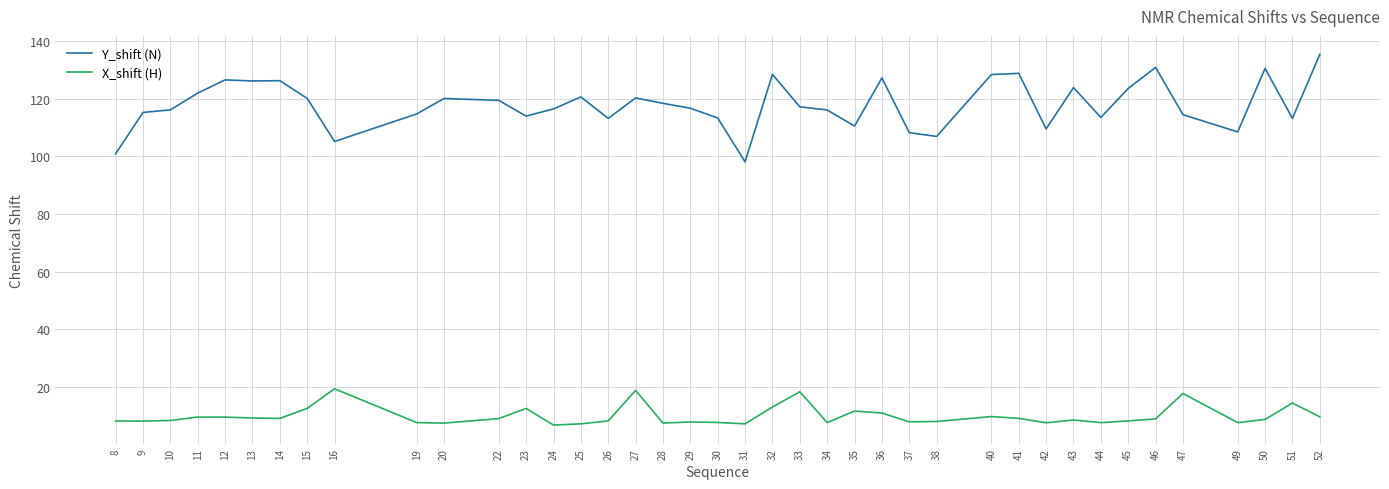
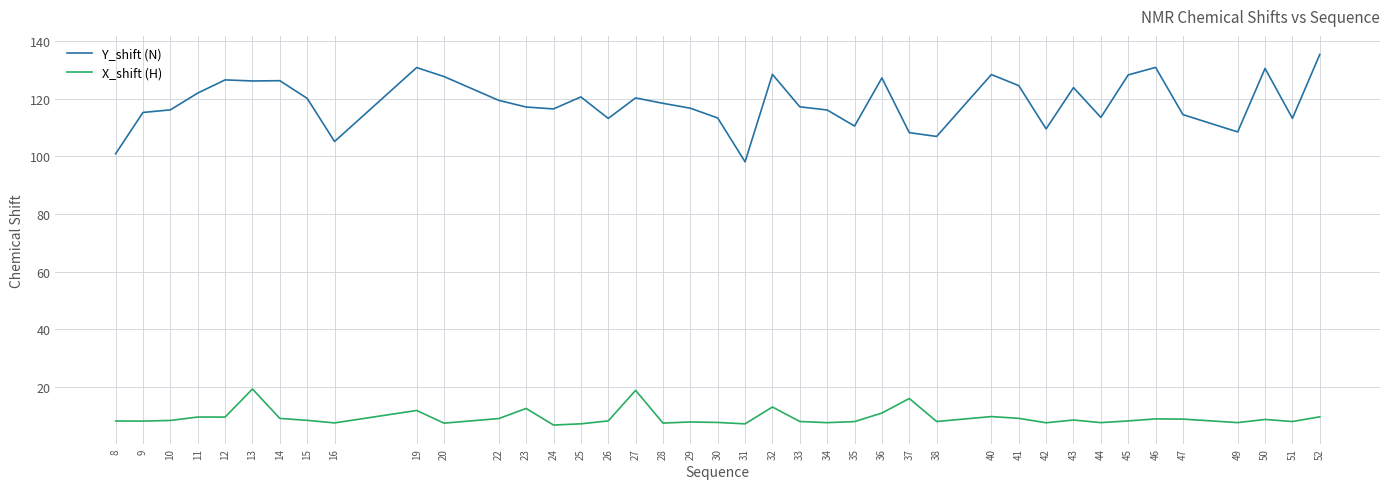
  {
    "Y_shift (N)": {
      "8": 101,
      "9": 115,
      "10": 116,
      "11": 122,
      "12": 127,
      "13": 126,
      "14": 126,
      "15": 120,
      "16": 105,
-     "19": 115,
-     "20": 120,
+     "19": 131,
+     "20": 128,
      "22": 119,
-     "23": 114,
+     "23": 117,
      "24": 116,
      "25": 121,
      "26": 113,
      "27": 120,
      "28": 118,
      "29": 117,
      "30": 113,
      "31": 98,
      "32": 128,
      "33": 117,
      "34": 116,
      "35": 111,
      "36": 127,
      "37": 108,
      "38": 107,
      "40": 128,
-     "41": 129,
+     "41": 125,
      "42": 110,
      "43": 124,
      "44": 114,
-     "45": 124,
+     "45": 128,
      "46": 131,
      "47": 115,
      "49": 109,
      "50": 131,
      "51": 113,
      "52": 135
    },
    "X_shift (H)": {
      "8": 8,
      "9": 8,
      "10": 8,
      "11": 10,
      "12": 10,
-     "13": 9,
+     "13": 19,
      "14": 9,
-     "15": 13,
-     "16": 19,
-     "19": 8,
+     "15": 8,
+     "16": 8,
+     "19": 12,
      "20": 7,
      "22": 9,
      "23": 13,
      "24": 7,
      "25": 7,
      "26": 8,
      "27": 19,
      "28": 7,
      "29": 8,
      "30": 8,
      "31": 7,
      "32": 13,
-     "33": 18,
+     "33": 8,
      "34": 8,
-     "35": 12,
+     "35": 8,
      "36": 11,
-     "37": 8,
+     "37": 16,
      "38": 8,
      "40": 10,
      "41": 9,
      "42": 8,
      "43": 9,
      "44": 8,
      "45": 8,
      "46": 9,
-     "47": 18,
+     "47": 9,
      "49": 8,
      "50": 9,
-     "51": 14,
+     "51": 8,
      "52": 10
    }
  }
